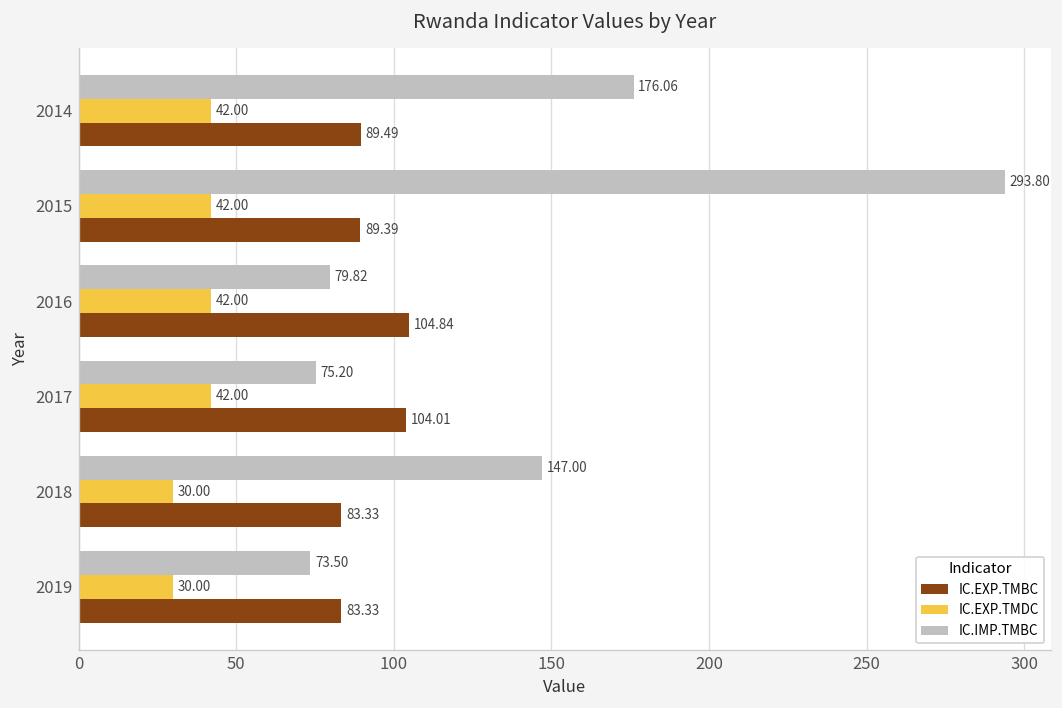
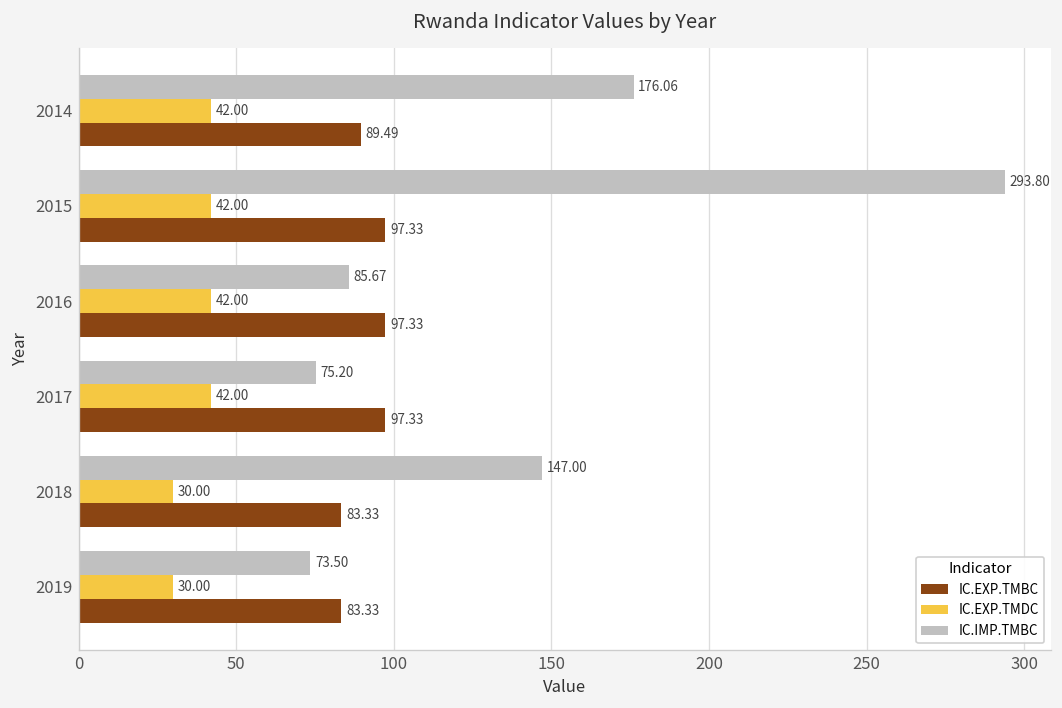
  {
    "IC.EXP.TMBC": {
      "2014": 89.49,
-     "2015": 89.39,
-     "2016": 104.84,
-     "2017": 104.01,
+     "2015": 97.33,
+     "2016": 97.33,
+     "2017": 97.33,
      "2018": 83.33,
      "2019": 83.33
    },
    "IC.EXP.TMDC": {
      "2014": 42.00,
      "2015": 42.00,
      "2016": 42.00,
      "2017": 42.00,
      "2018": 30.00,
      "2019": 30.00
    },
    "IC.IMP.TMBC": {
      "2014": 176.06,
      "2015": 293.80,
-     "2016": 79.82,
+     "2016": 85.67,
      "2017": 75.20,
      "2018": 147.00,
      "2019": 73.50
    }
  }
